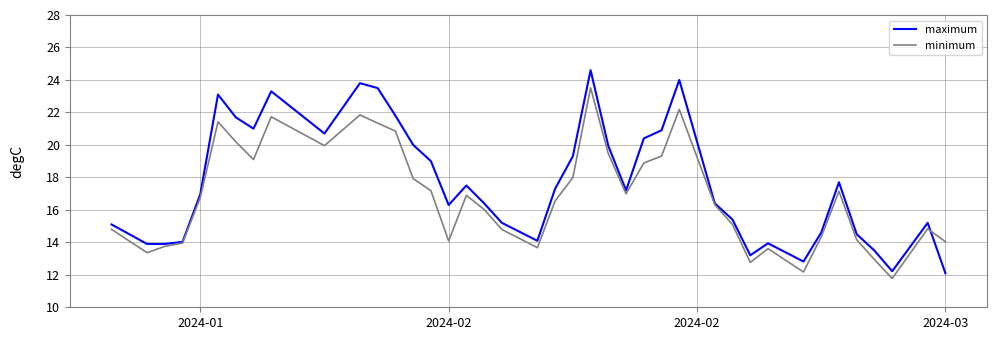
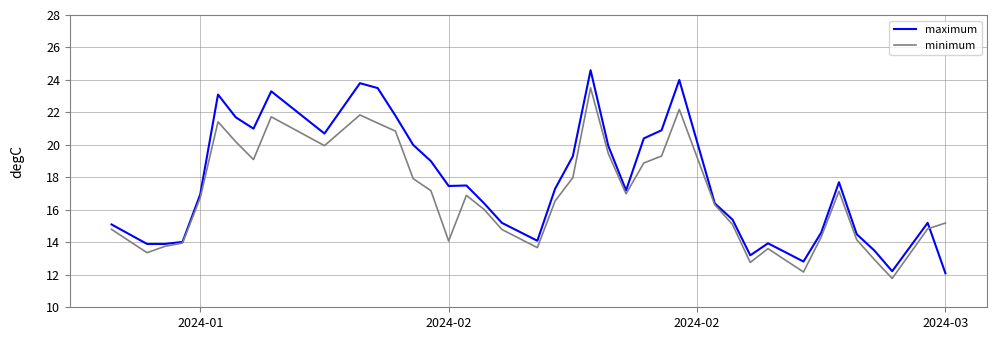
  {
    "maximum": {
      "2024-01": 17.0,
-     "2024-02": 16.3,
+     "2024-02": 17.5,
      "2024-03": 12.1
    },
    "minimum": {
      "2024-01": 16.7,
      "2024-02": 14.1,
-     "2024-03": 14.0
+     "2024-03": 15.2
    }
  }
